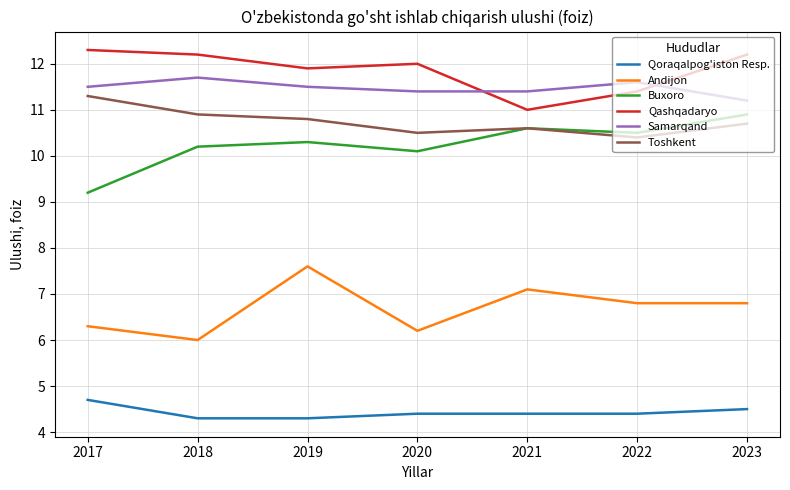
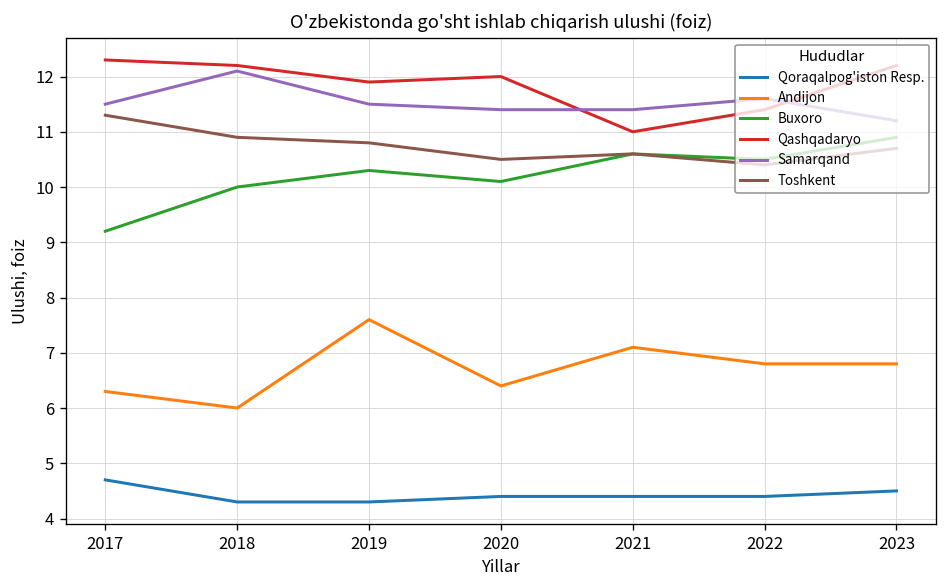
  {
    "Qoraqalpog'iston Resp.": {
      "2017": 4.7,
      "2018": 4.3,
      "2019": 4.3,
      "2020": 4.4,
      "2021": 4.4,
      "2022": 4.4,
      "2023": 4.5
    },
    "Andijon": {
      "2017": 6.3,
      "2018": 6.0,
      "2019": 7.6,
-     "2020": 6.2,
+     "2020": 6.4,
      "2021": 7.1,
      "2022": 6.8,
      "2023": 6.8
    },
    "Buxoro": {
      "2017": 9.2,
-     "2018": 10.2,
+     "2018": 10.0,
      "2019": 10.3,
      "2020": 10.1
    },
    "Qashqadaryo": {
      "2017": 12.3,
      "2018": 12.2,
      "2019": 11.9,
      "2020": 12.0,
      "2021": 11.0
    },
    "Samarqand": {
      "2017": 11.5,
-     "2018": 11.7,
+     "2018": 12.1,
      "2019": 11.5,
      "2020": 11.4,
      "2021": 11.4
    },
    "Toshkent": {
      "2017": 11.3,
      "2018": 10.9,
      "2019": 10.8,
      "2020": 10.5
    }
  }
